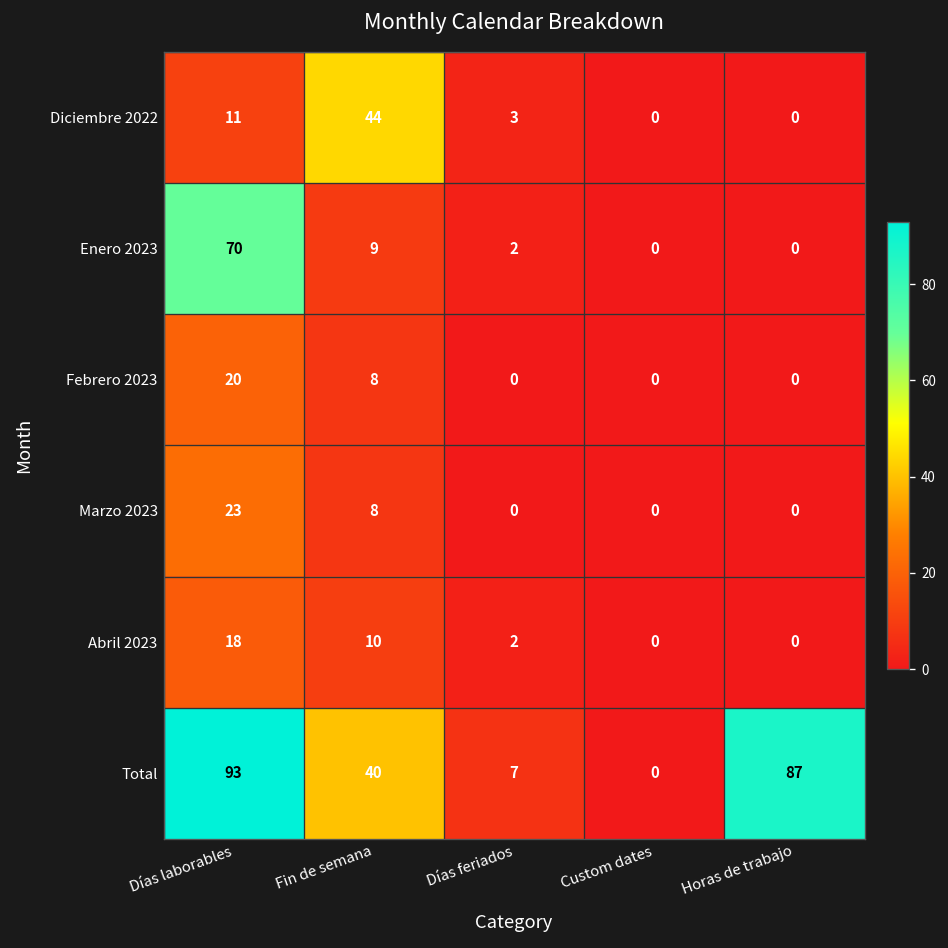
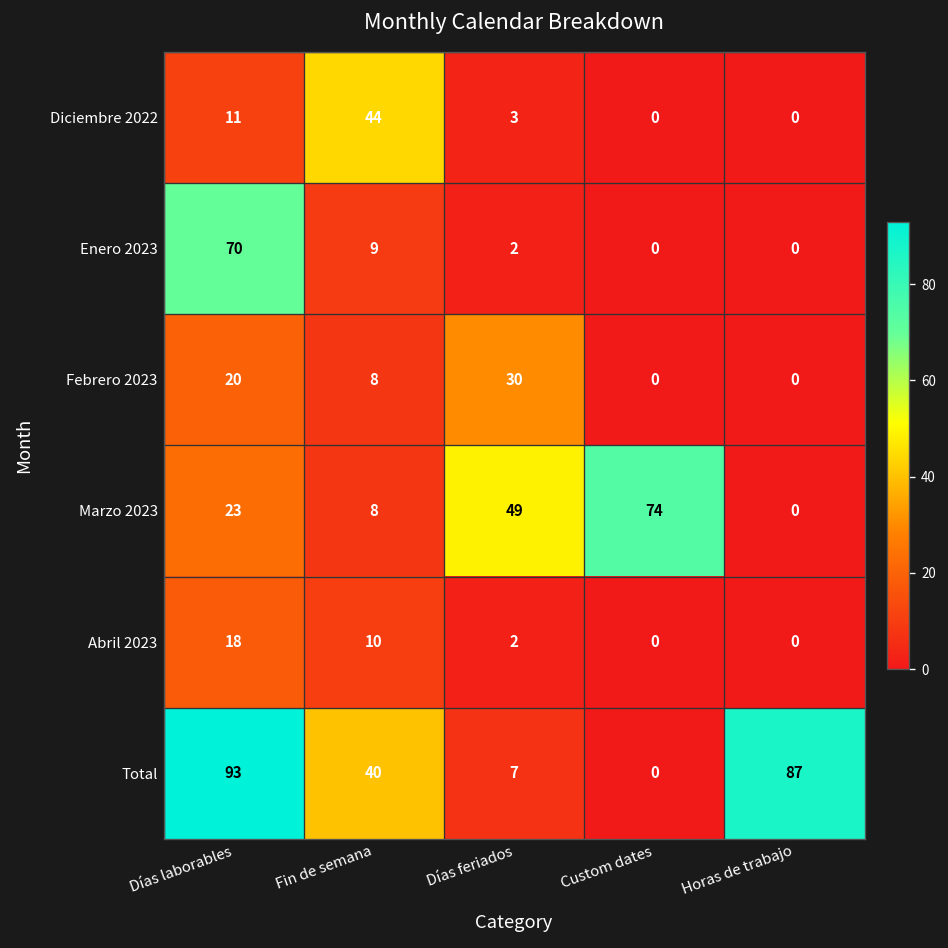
  {
    "Diciembre 2022": {
      "Días laborables": 11,
      "Fin de semana": 44,
      "Días feriados": 3,
      "Custom dates": 0,
      "Horas de trabajo": 0
    },
    "Enero 2023": {
      "Días laborables": 70,
      "Fin de semana": 9,
      "Días feriados": 2,
      "Custom dates": 0,
      "Horas de trabajo": 0
    },
    "Febrero 2023": {
      "Días laborables": 20,
      "Fin de semana": 8,
-     "Días feriados": 0,
+     "Días feriados": 30,
      "Custom dates": 0,
      "Horas de trabajo": 0
    },
    "Marzo 2023": {
      "Días laborables": 23,
      "Fin de semana": 8,
-     "Días feriados": 0,
-     "Custom dates": 0,
+     "Días feriados": 49,
+     "Custom dates": 74,
      "Horas de trabajo": 0
    },
    "Abril 2023": {
      "Días laborables": 18,
      "Fin de semana": 10,
      "Días feriados": 2,
      "Custom dates": 0,
      "Horas de trabajo": 0
    },
    "Total": {
      "Días laborables": 93,
      "Fin de semana": 40,
      "Días feriados": 7,
      "Custom dates": 0,
      "Horas de trabajo": 87
    }
  }
